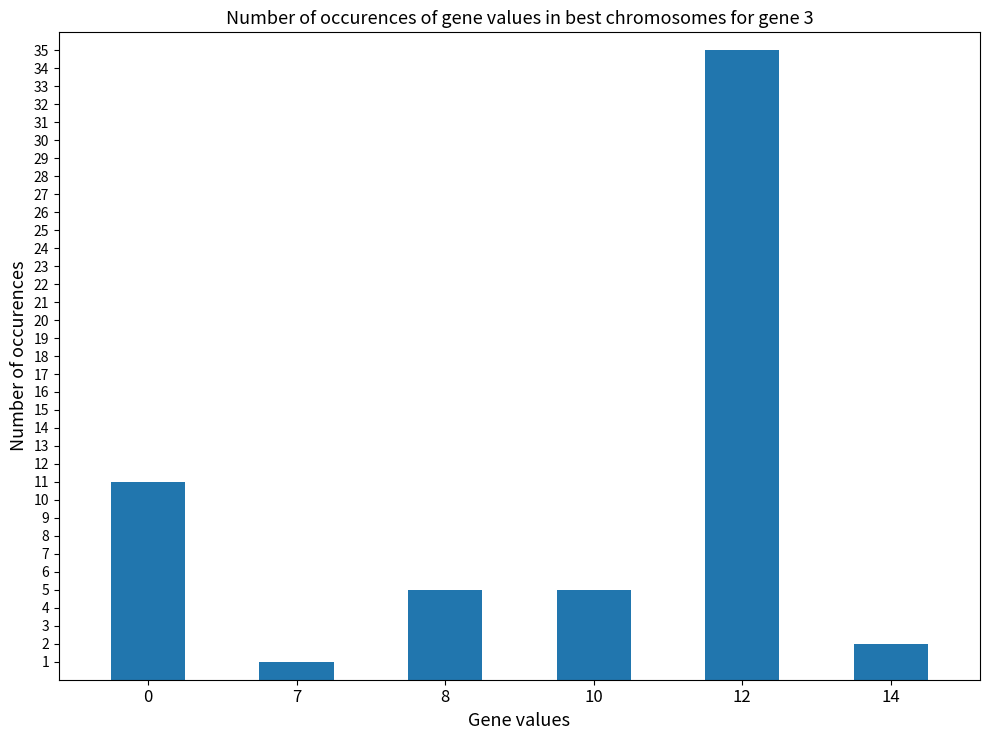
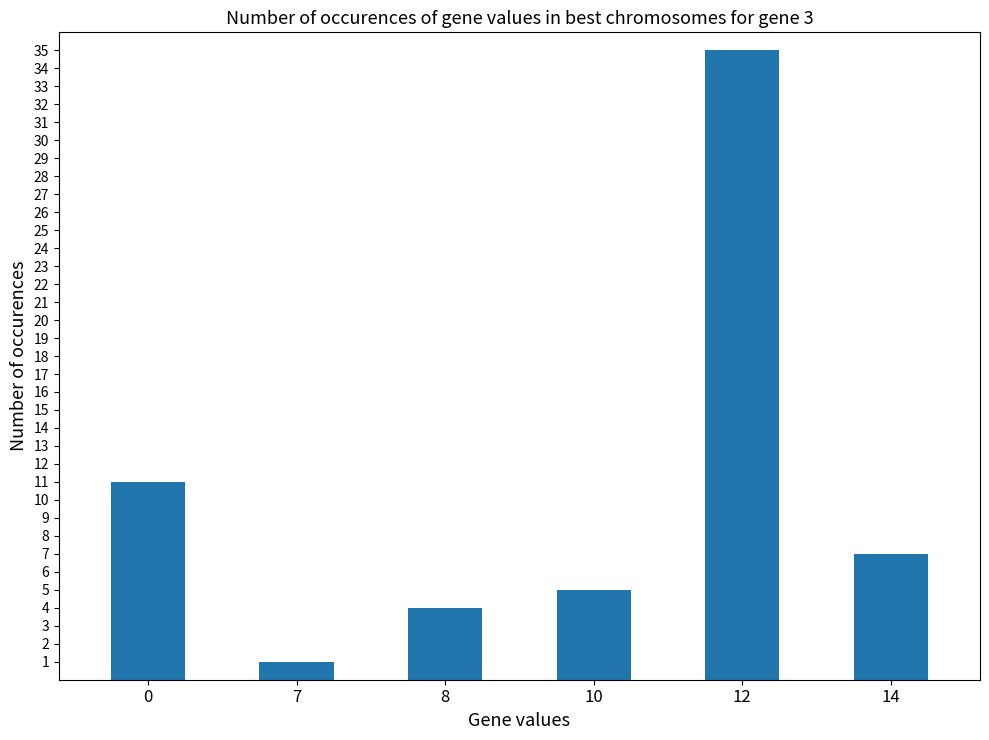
  {
    "0": 11,
    "7": 1,
-   "8": 5,
+   "8": 4,
    "10": 5,
    "12": 35,
-   "14": 2
+   "14": 7
  }
